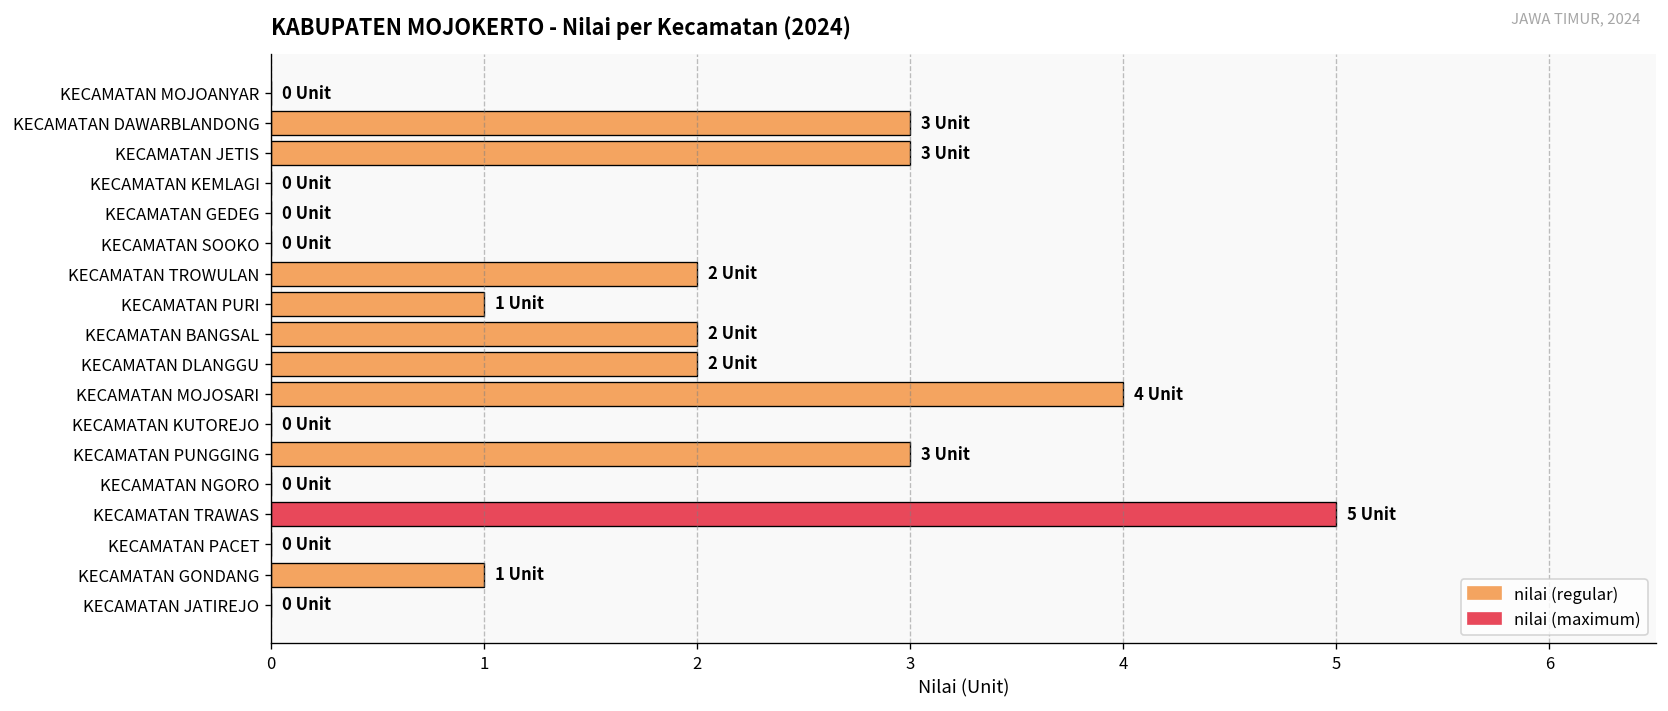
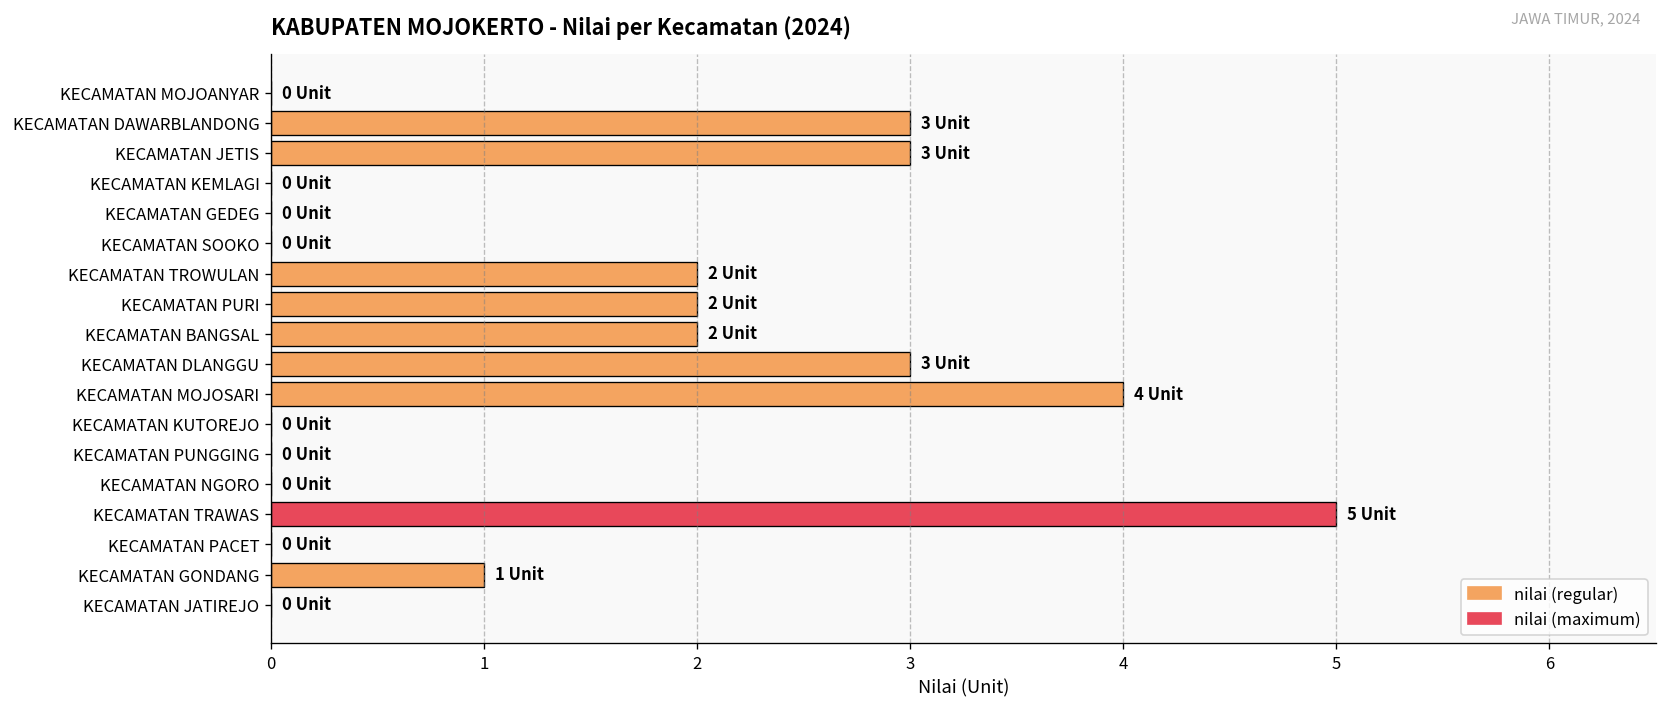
  {
    "KECAMATAN MOJOANYAR": 0,
    "KECAMATAN DAWARBLANDONG": 3,
    "KECAMATAN JETIS": 3,
    "KECAMATAN KEMLAGI": 0,
    "KECAMATAN GEDEG": 0,
    "KECAMATAN SOOKO": 0,
    "KECAMATAN TROWULAN": 2,
-   "KECAMATAN PURI": 1,
+   "KECAMATAN PURI": 2,
    "KECAMATAN BANGSAL": 2,
-   "KECAMATAN DLANGGU": 2,
+   "KECAMATAN DLANGGU": 3,
    "KECAMATAN MOJOSARI": 4,
    "KECAMATAN KUTOREJO": 0,
-   "KECAMATAN PUNGGING": 3,
+   "KECAMATAN PUNGGING": 0,
    "KECAMATAN NGORO": 0,
    "KECAMATAN TRAWAS": 5,
    "KECAMATAN PACET": 0,
    "KECAMATAN GONDANG": 1,
    "KECAMATAN JATIREJO": 0
  }
